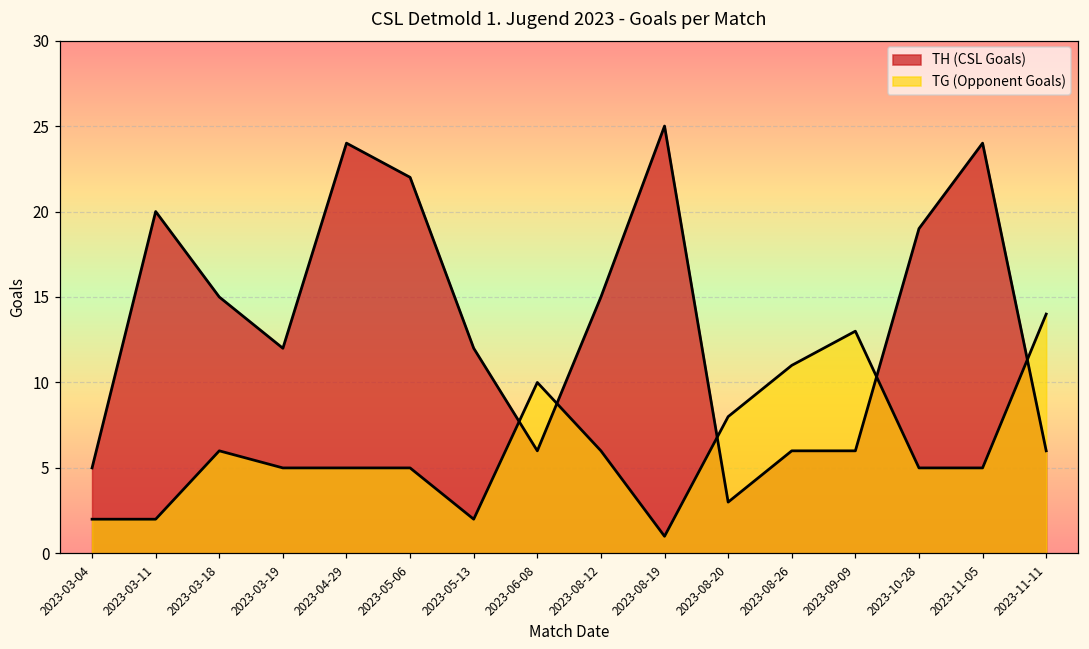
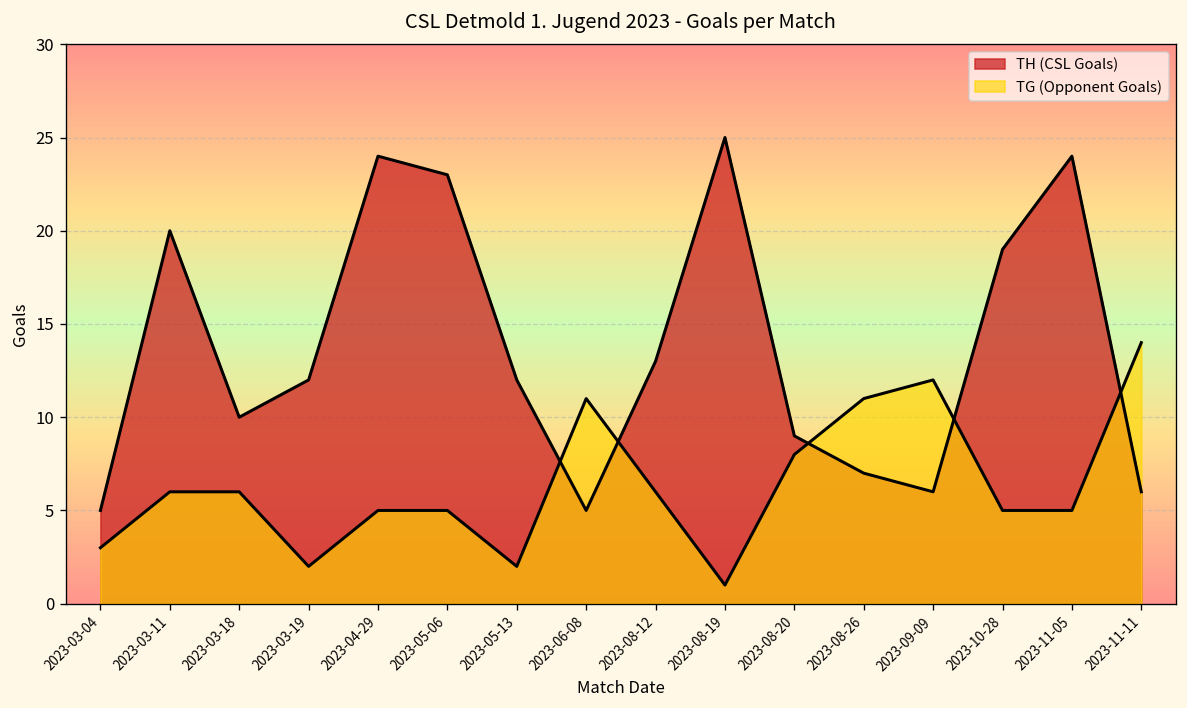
  {
    "TH (CSL Goals)": {
      "2023-03-04": 5,
      "2023-03-11": 20,
-     "2023-03-18": 15,
+     "2023-03-18": 10,
      "2023-03-19": 12,
      "2023-04-29": 24,
-     "2023-05-06": 22,
+     "2023-05-06": 23,
      "2023-05-13": 12,
-     "2023-06-08": 6,
-     "2023-08-12": 15,
+     "2023-06-08": 5,
+     "2023-08-12": 13,
      "2023-08-19": 25,
-     "2023-08-20": 3,
-     "2023-08-26": 6,
+     "2023-08-20": 9,
+     "2023-08-26": 7,
      "2023-09-09": 6,
      "2023-10-28": 19,
      "2023-11-05": 24,
      "2023-11-11": 6
    },
    "TG (Opponent Goals)": {
-     "2023-03-04": 2,
-     "2023-03-11": 2,
+     "2023-03-04": 3,
+     "2023-03-11": 6,
      "2023-03-18": 6,
-     "2023-03-19": 5,
+     "2023-03-19": 2,
      "2023-04-29": 5,
      "2023-05-06": 5,
      "2023-05-13": 2,
-     "2023-06-08": 10,
+     "2023-06-08": 11,
      "2023-08-12": 6,
      "2023-08-19": 1,
      "2023-08-20": 8,
      "2023-08-26": 11,
-     "2023-09-09": 13,
+     "2023-09-09": 12,
      "2023-10-28": 5,
      "2023-11-05": 5,
      "2023-11-11": 14
    }
  }
